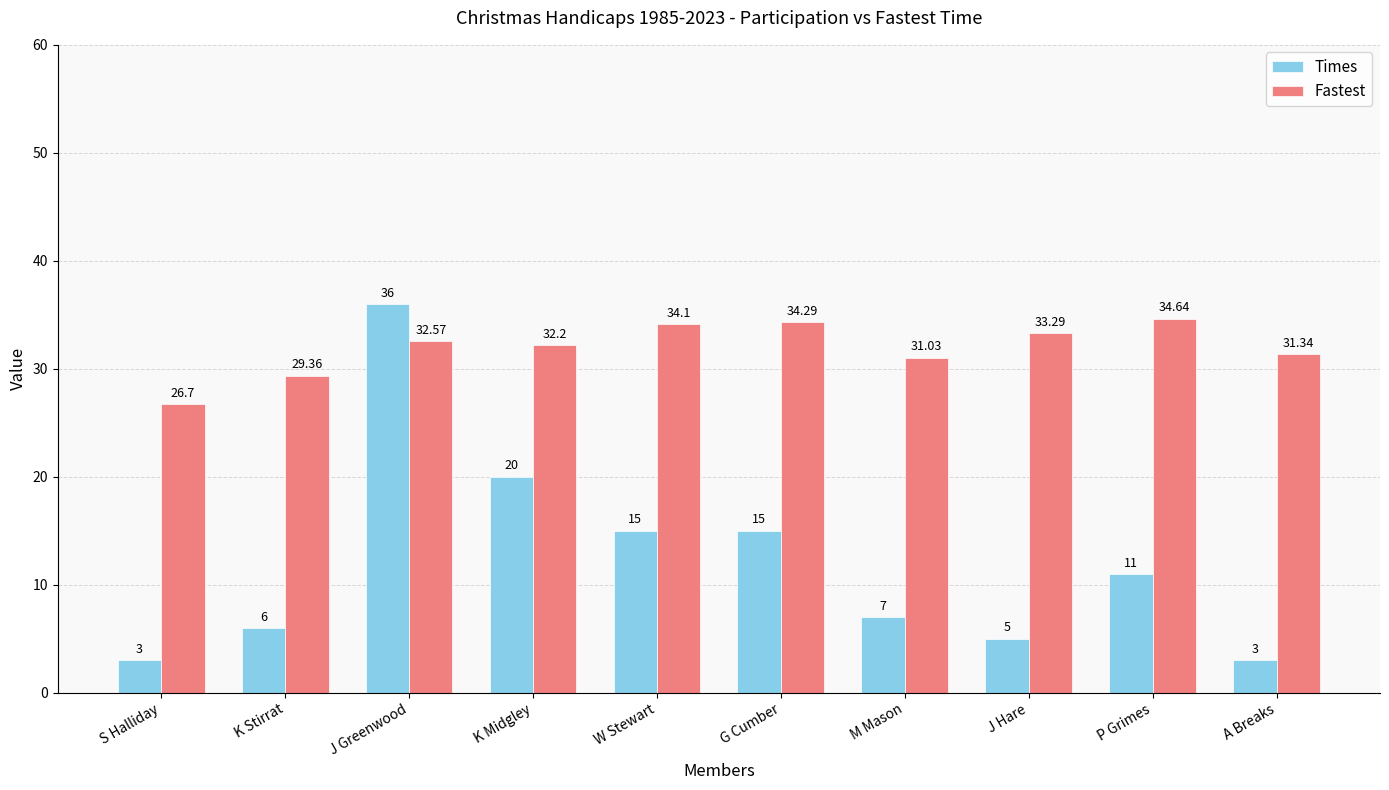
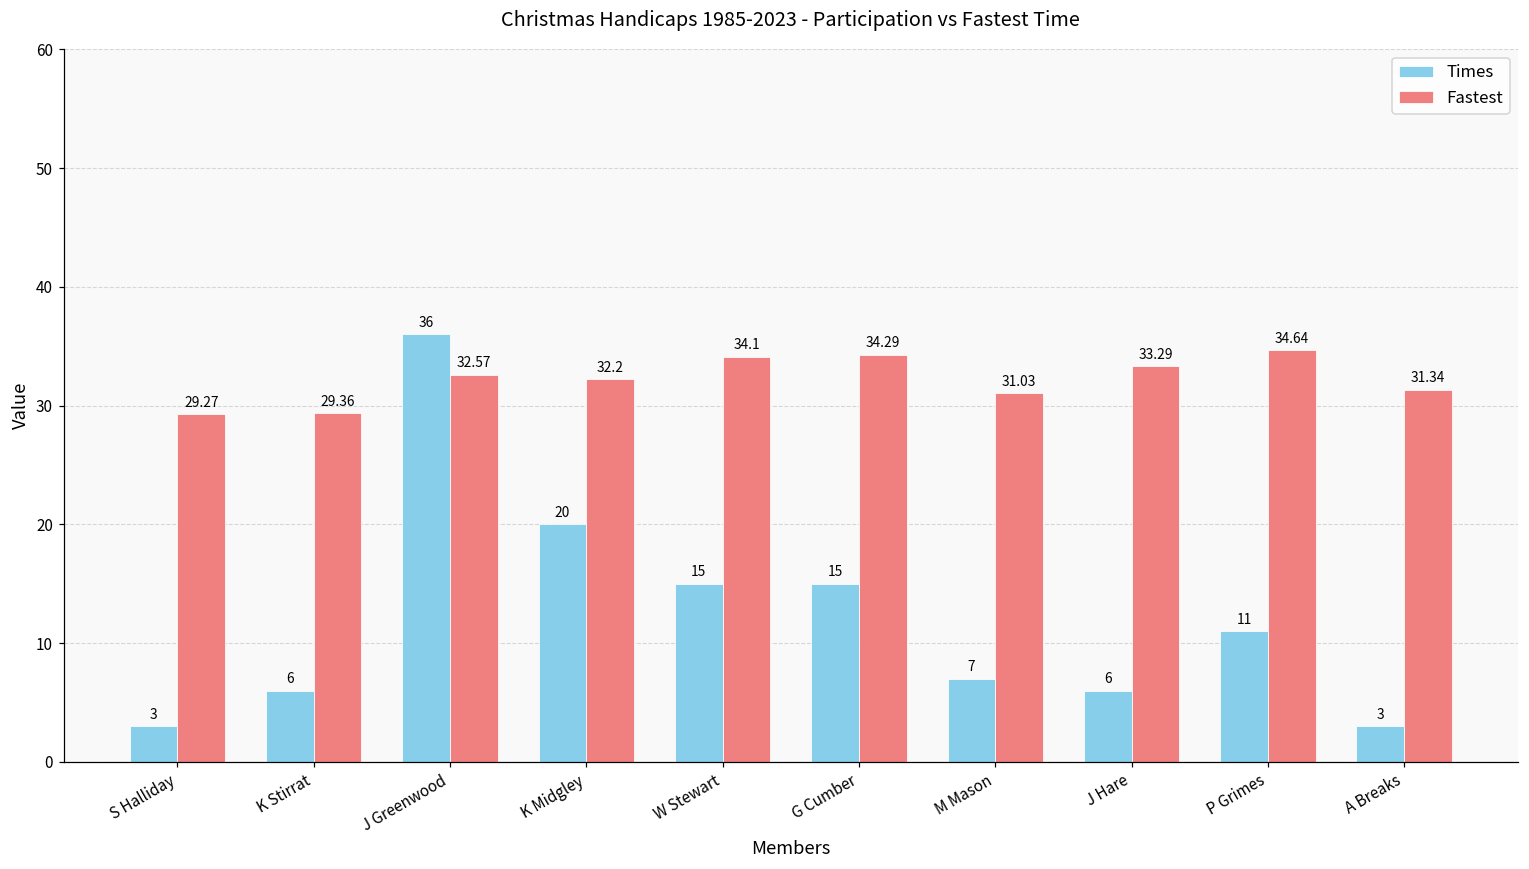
  {
    "Times": {
      "S Halliday": 3,
      "K Stirrat": 6,
      "J Greenwood": 36,
      "K Midgley": 20,
      "W Stewart": 15,
      "G Cumber": 15,
      "M Mason": 7,
-     "J Hare": 5,
+     "J Hare": 6,
      "P Grimes": 11,
      "A Breaks": 3
    },
    "Fastest": {
-     "S Halliday": 26.7,
+     "S Halliday": 29.27,
      "K Stirrat": 29.36,
      "J Greenwood": 32.57,
      "K Midgley": 32.2,
      "W Stewart": 34.1,
      "G Cumber": 34.29,
      "M Mason": 31.03,
      "J Hare": 33.29,
      "P Grimes": 34.64,
      "A Breaks": 31.34
    }
  }
